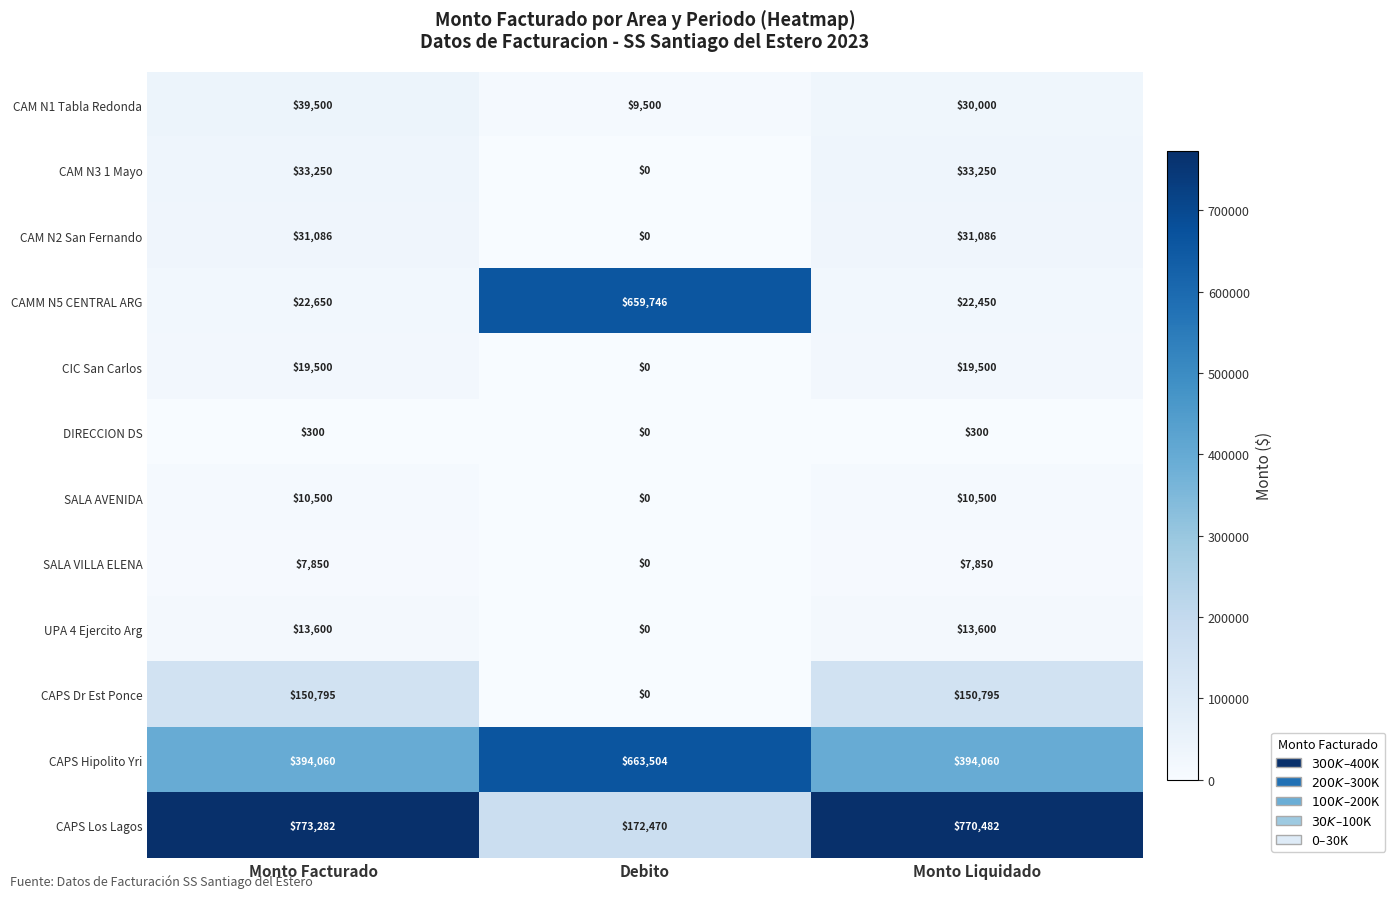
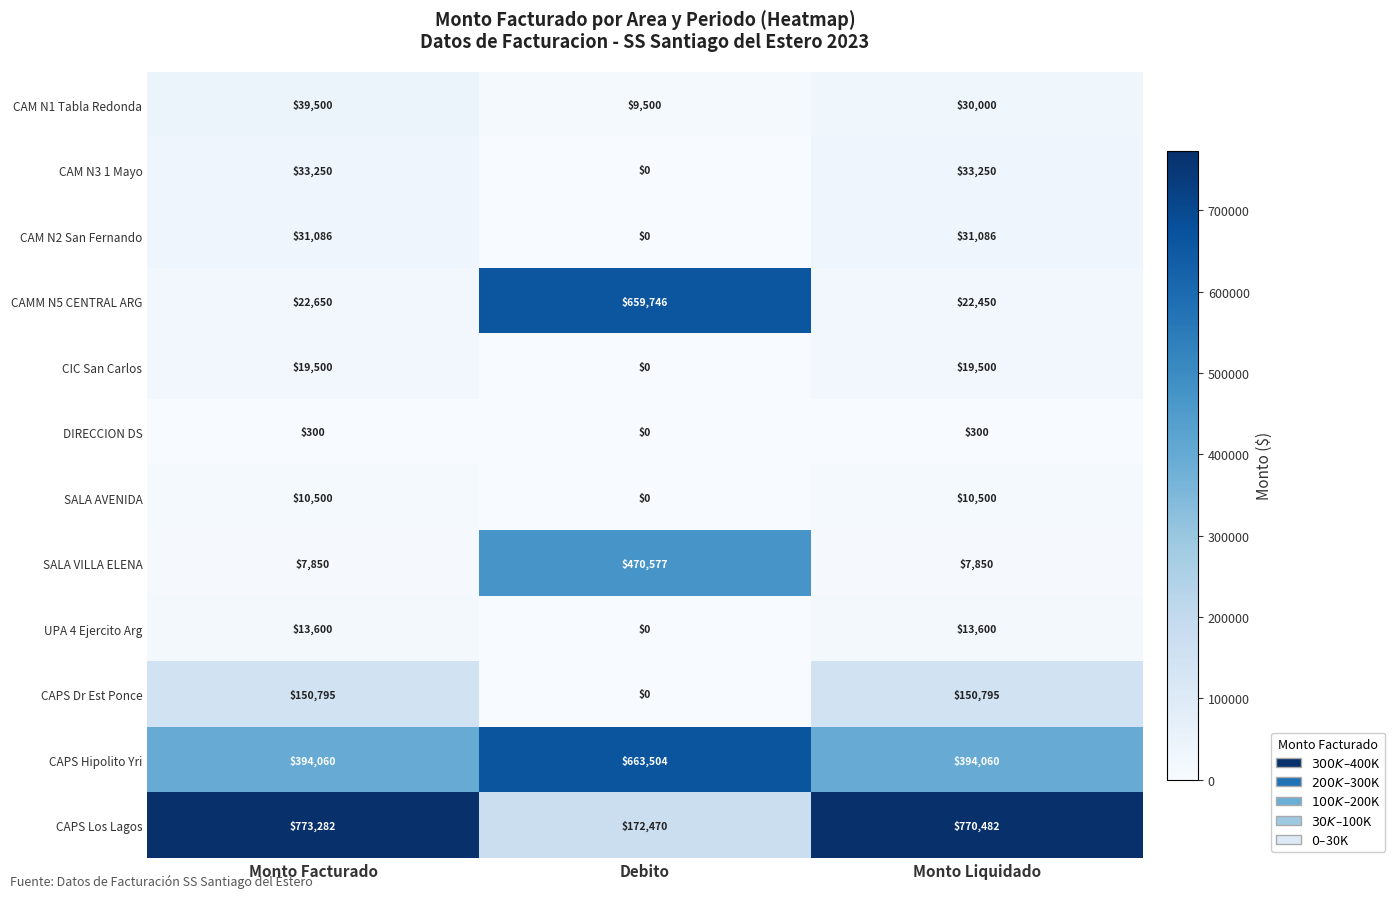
  {
    "CAM N1 Tabla Redonda": {
      "Monto Facturado": "$39,500",
      "Debito": "$9,500",
      "Monto Liquidado": "$30,000"
    },
    "CAM N3 1 Mayo": {
      "Monto Facturado": "$33,250",
      "Debito": "$0",
      "Monto Liquidado": "$33,250"
    },
    "CAM N2 San Fernando": {
      "Monto Facturado": "$31,086",
      "Debito": "$0",
      "Monto Liquidado": "$31,086"
    },
    "CAMM N5 CENTRAL ARG": {
      "Monto Facturado": "$22,650",
      "Debito": "$659,746",
      "Monto Liquidado": "$22,450"
    },
    "CIC San Carlos": {
      "Monto Facturado": "$19,500",
      "Debito": "$0",
      "Monto Liquidado": "$19,500"
    },
    "DIRECCION DS": {
      "Monto Facturado": "$300",
      "Debito": "$0",
      "Monto Liquidado": "$300"
    },
    "SALA AVENIDA": {
      "Monto Facturado": "$10,500",
      "Debito": "$0",
      "Monto Liquidado": "$10,500"
    },
    "SALA VILLA ELENA": {
      "Monto Facturado": "$7,850",
-     "Debito": "$0",
+     "Debito": "$470,577",
      "Monto Liquidado": "$7,850"
    },
    "UPA 4 Ejercito Arg": {
      "Monto Facturado": "$13,600",
      "Debito": "$0",
      "Monto Liquidado": "$13,600"
    },
    "CAPS Dr Est Ponce": {
      "Monto Facturado": "$150,795",
      "Debito": "$0",
      "Monto Liquidado": "$150,795"
    },
    "CAPS Hipolito Yri": {
      "Monto Facturado": "$394,060",
      "Debito": "$663,504",
      "Monto Liquidado": "$394,060"
    },
    "CAPS Los Lagos": {
      "Monto Facturado": "$773,282",
      "Debito": "$172,470",
      "Monto Liquidado": "$770,482"
    }
  }
